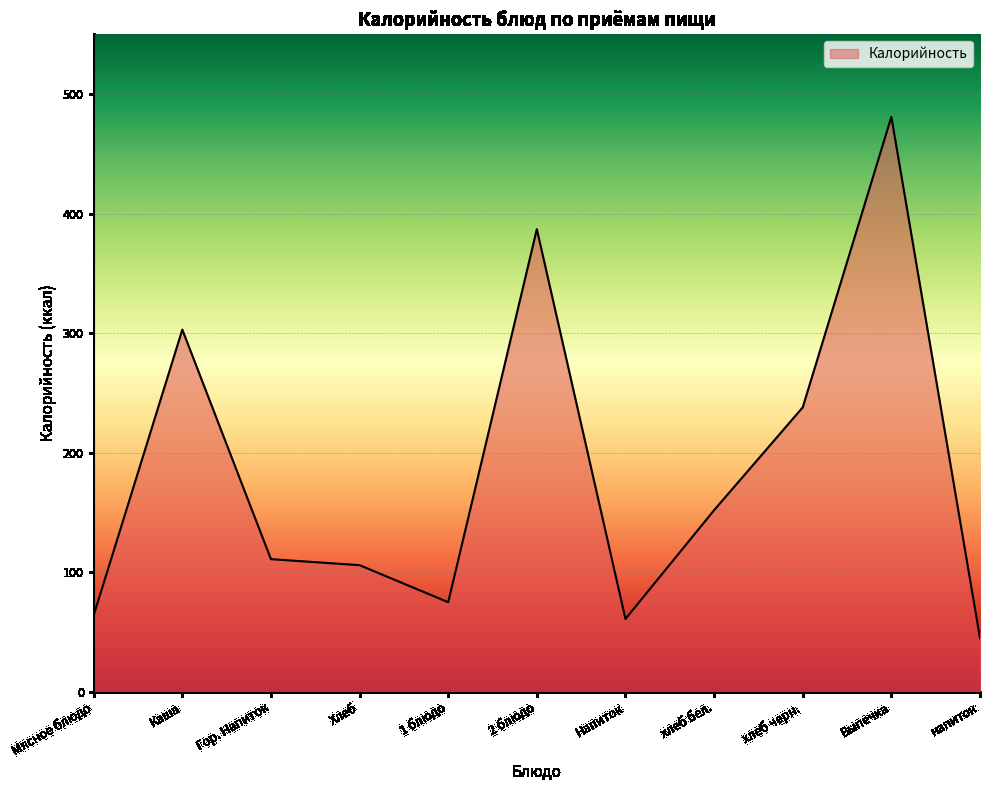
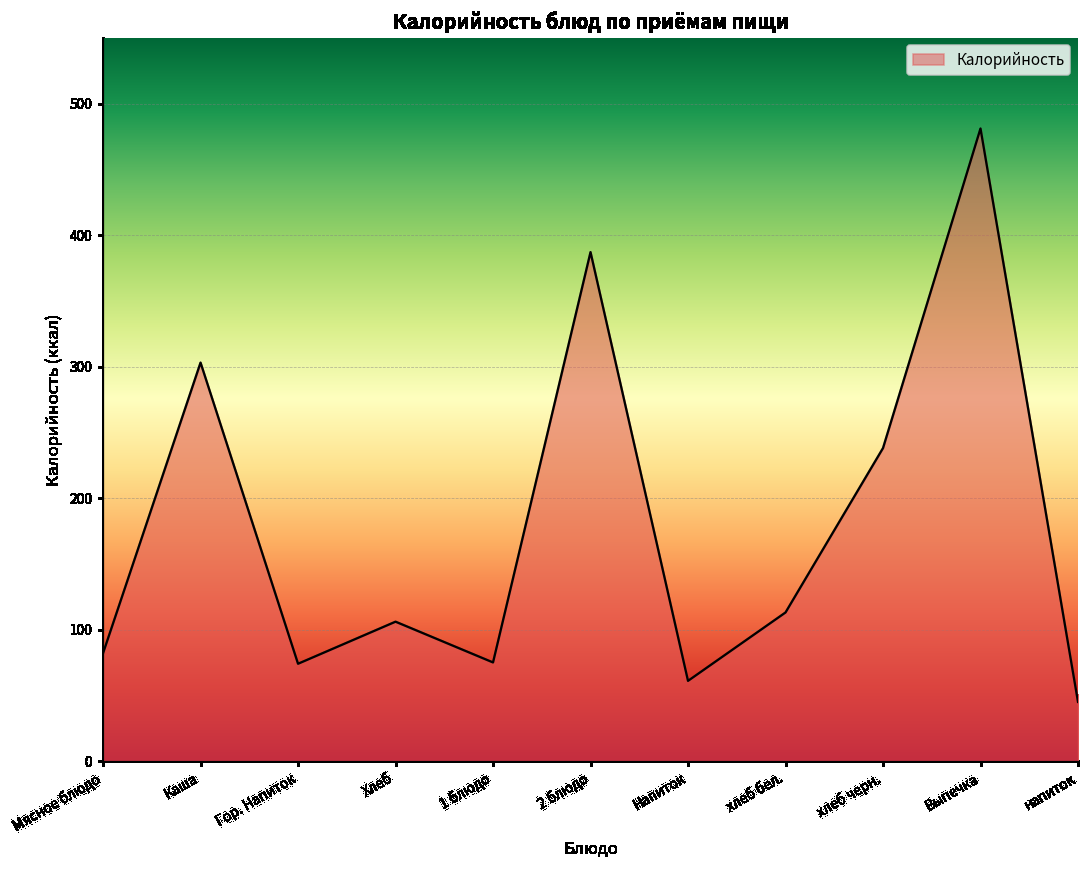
  {
-   "Мясное блюдо": 64,
+   "Мясное блюдо": 82,
    "Каша": 303,
-   "Гор. Напиток": 111,
+   "Гор. Напиток": 74,
    "Хлеб": 106,
    "1 блюдо": 75,
    "2 блюдо": 387,
    "Напиток": 61,
-   "хлеб бел.": 152,
+   "хлеб бел.": 113,
    "хлеб черн.": 238,
    "Выпечка": 481,
    "напиток": 45
  }
